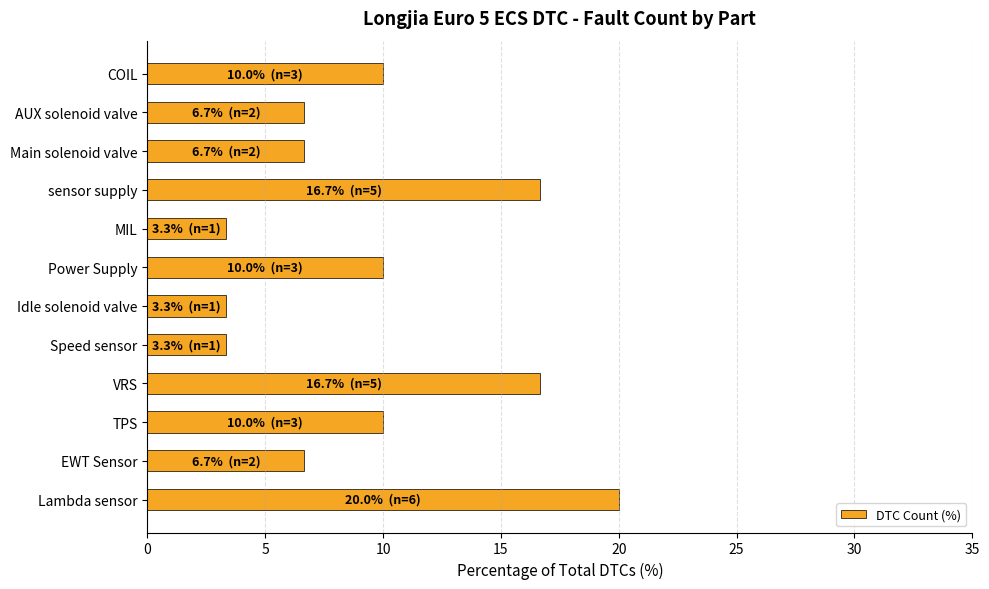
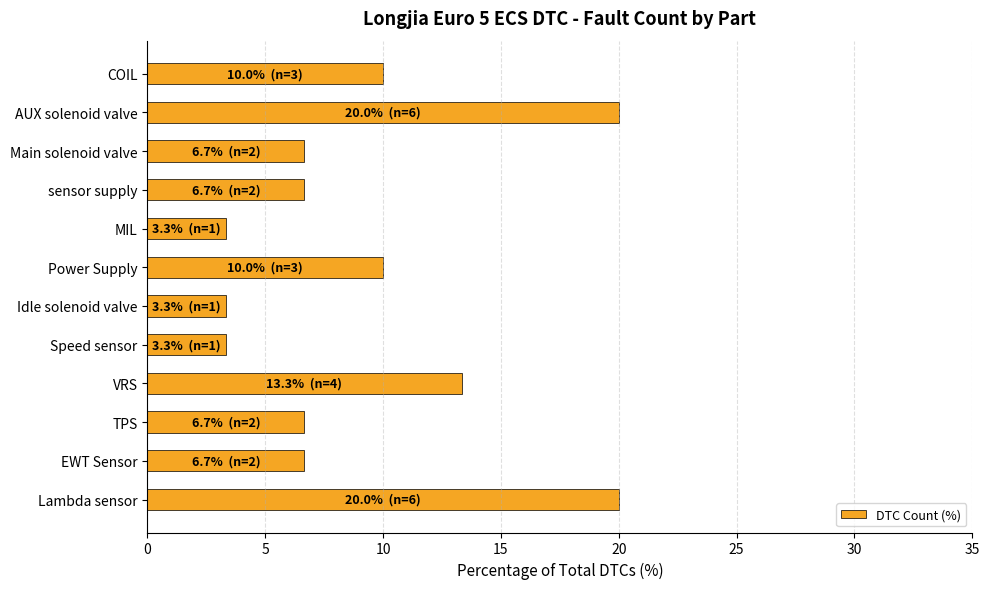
  {
    "COIL": "10.0%",
-   "AUX solenoid valve": "6.7% (n=2)",
+   "AUX solenoid valve": "20.0% (n=6)",
    "Main solenoid valve": "6.7%",
-   "sensor supply": "16.7% (n=5)",
+   "sensor supply": "6.7% (n=2)",
    "MIL": "3.3%",
    "Power Supply": "10.0%",
    "Idle solenoid valve": "3.3%",
    "Speed sensor": "3.3%",
-   "VRS": "16.7% (n=5)",
-   "TPS": "10.0% (n=3)",
+   "VRS": "13.3% (n=4)",
+   "TPS": "6.7% (n=2)",
    "EWT Sensor": "6.7%",
    "Lambda sensor": "20.0%"
  }
